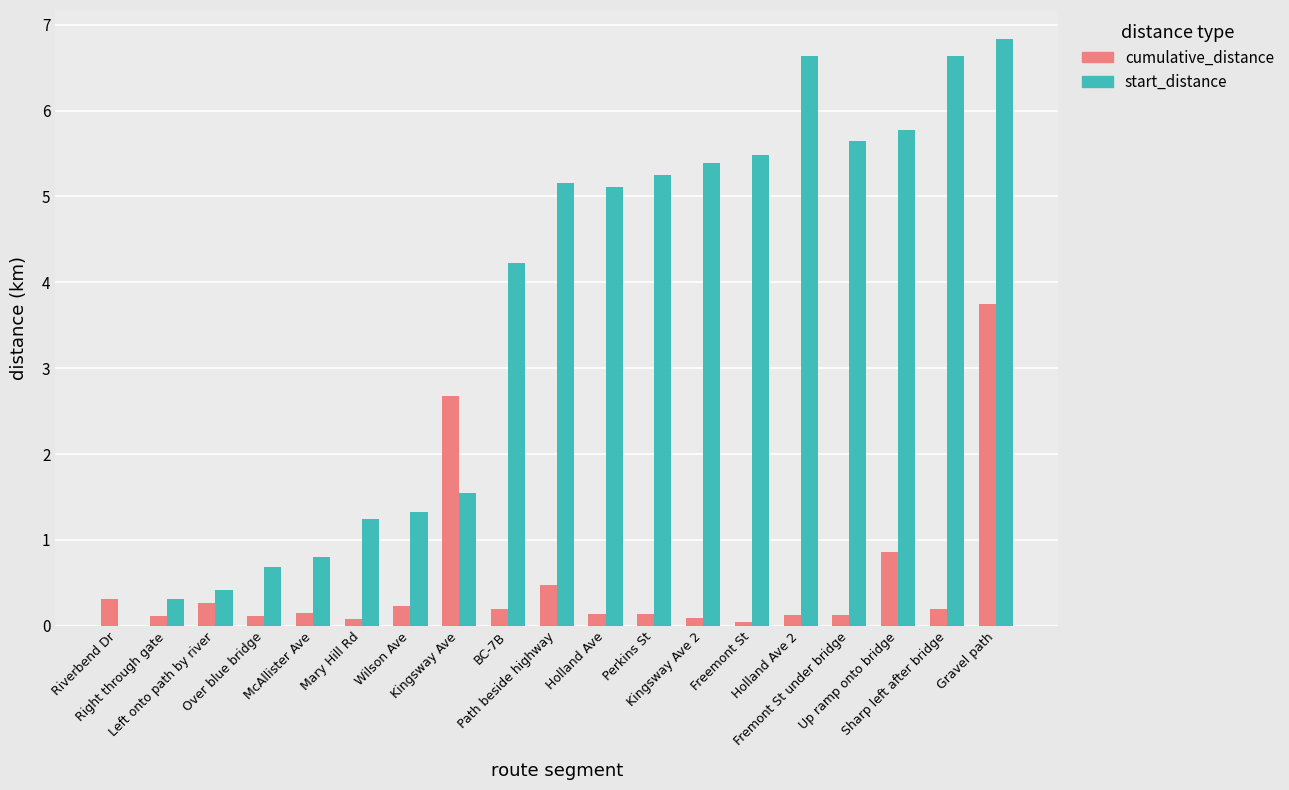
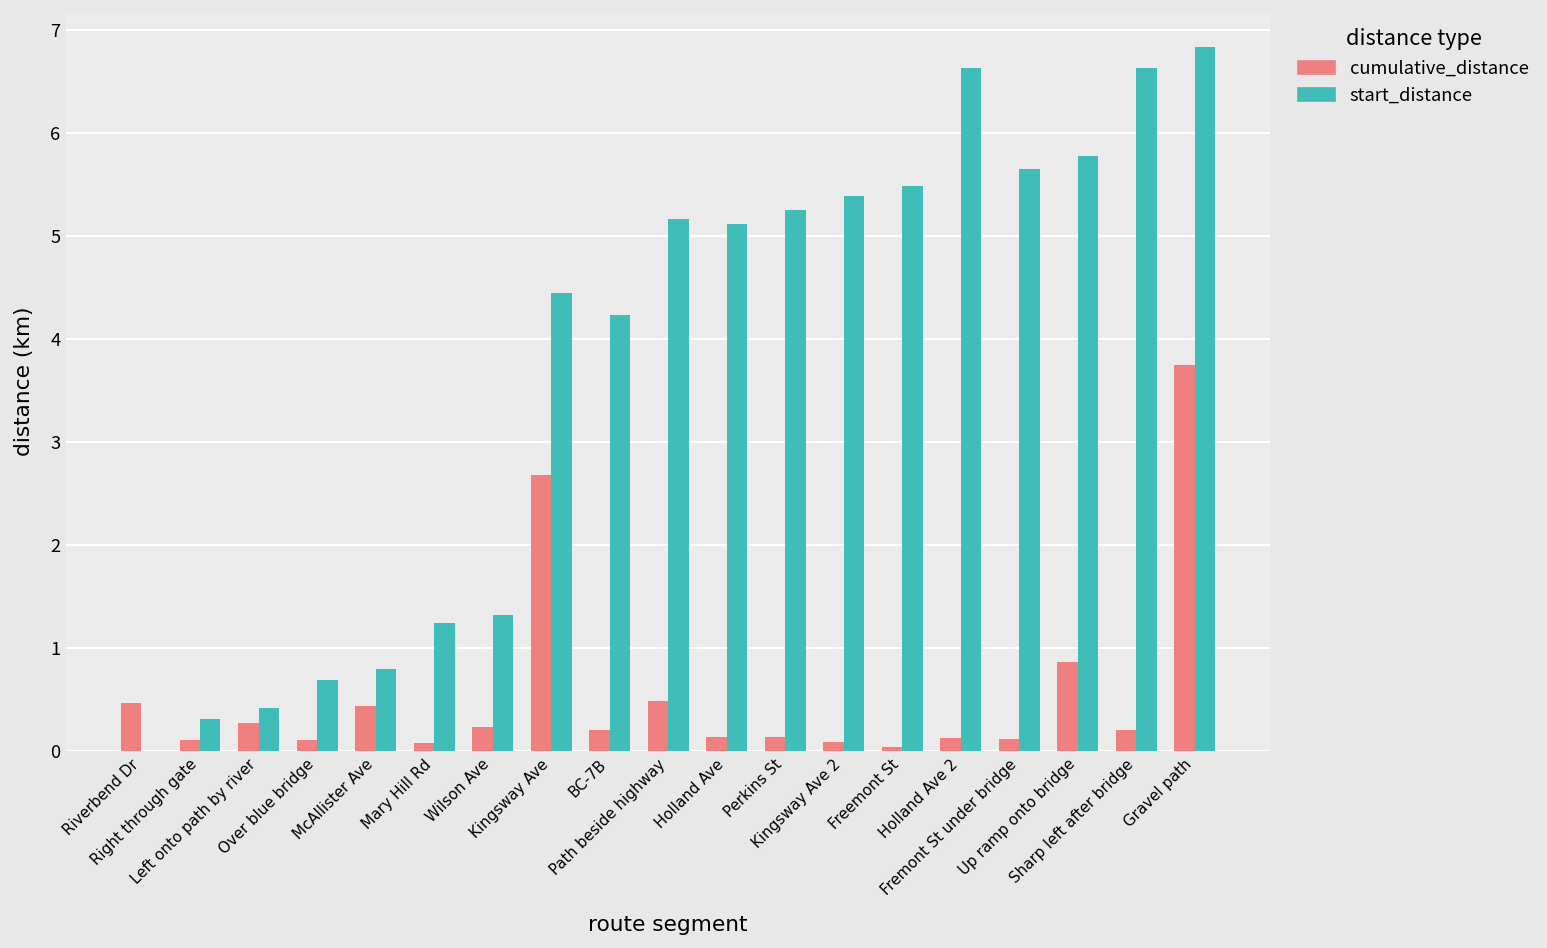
  {
    "cumulative_distance": {
-     "Riverbend Dr": 0.3,
+     "Riverbend Dr": 0.5,
      "Right through gate": 0.1,
      "Left onto path by river": 0.3,
      "Over blue bridge": 0.1,
-     "McAllister Ave": 0.2,
+     "McAllister Ave": 0.4,
      "Mary Hill Rd": 0.1,
      "Wilson Ave": 0.2,
      "Kingsway Ave": 2.7,
      "BC-7B": 0.2,
      "Path beside highway": 0.5,
      "Holland Ave": 0.1,
      "Perkins St": 0.1,
      "Kingsway Ave 2": 0.1,
      "Freemont St": 0.0,
      "Holland Ave 2": 0.1,
      "Fremont St under bridge": 0.1,
      "Up ramp onto bridge": 0.9,
      "Sharp left after bridge": 0.2,
      "Gravel path": 3.8
    },
    "start_distance": {
      "Riverbend Dr": 0.0,
      "Right through gate": 0.3,
      "Left onto path by river": 0.4,
      "Over blue bridge": 0.7,
      "McAllister Ave": 0.8,
      "Mary Hill Rd": 1.2,
      "Wilson Ave": 1.3,
-     "Kingsway Ave": 1.6,
+     "Kingsway Ave": 4.4,
      "BC-7B": 4.2,
      "Path beside highway": 5.2,
      "Holland Ave": 5.1,
      "Perkins St": 5.3,
      "Kingsway Ave 2": 5.4,
      "Freemont St": 5.5,
      "Holland Ave 2": 6.6,
      "Fremont St under bridge": 5.7,
      "Up ramp onto bridge": 5.8,
      "Sharp left after bridge": 6.6,
      "Gravel path": 6.8
    }
  }
